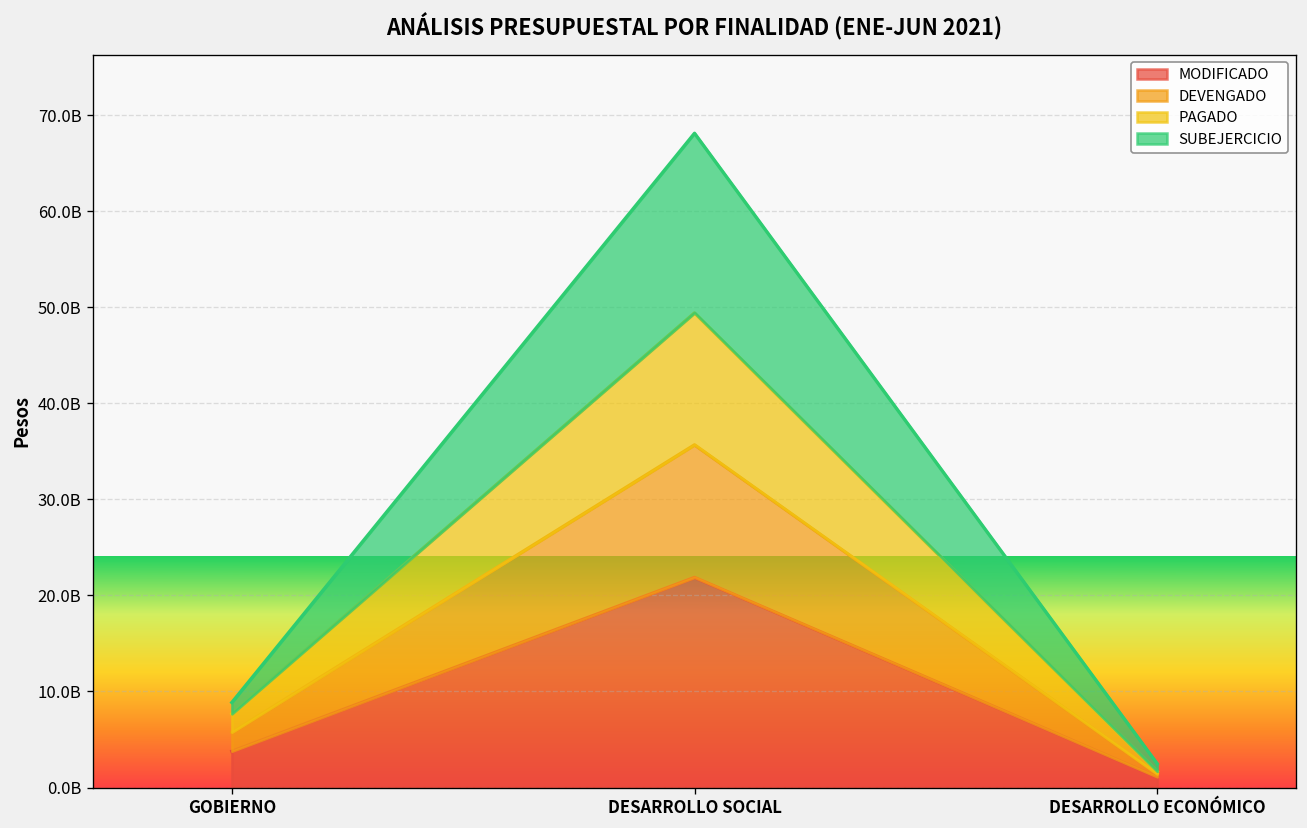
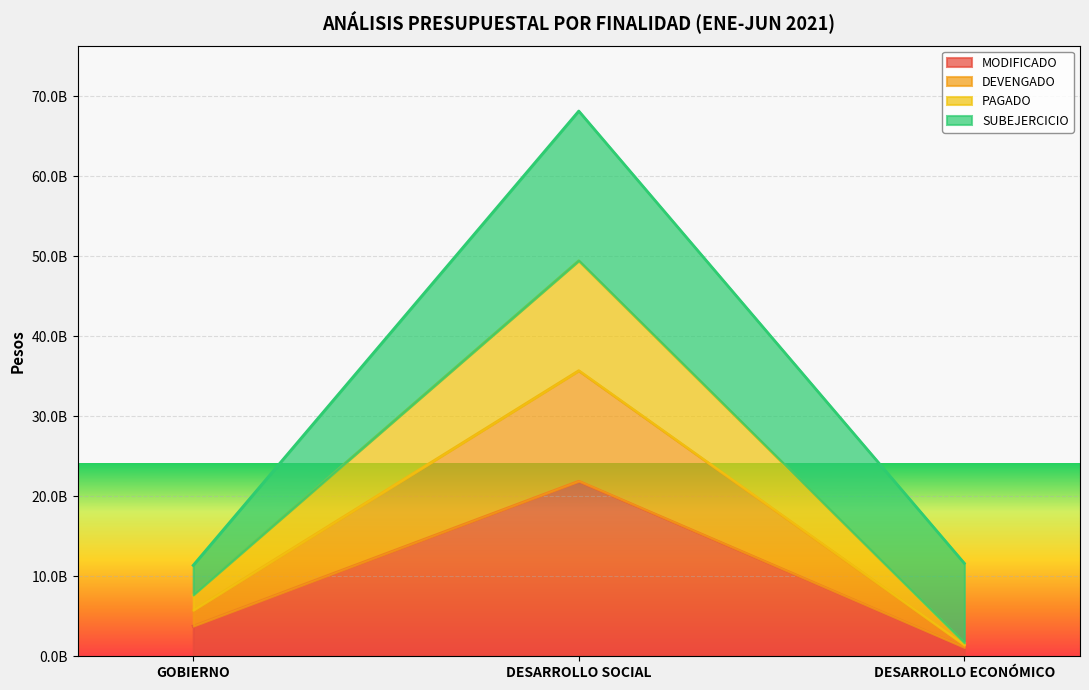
  {
    "MODIFICADO": {
      "GOBIERNO": 4000000000,
      "DESARROLLO SOCIAL": 22000000000
    },
    "SUBEJERCICIO": {
-     "GOBIERNO": 1000000000,
+     "GOBIERNO": 4000000000,
      "DESARROLLO SOCIAL": 19000000000,
-     "DESARROLLO ECONÓMICO": 1000000000
+     "DESARROLLO ECONÓMICO": 10000000000
    }
  }
